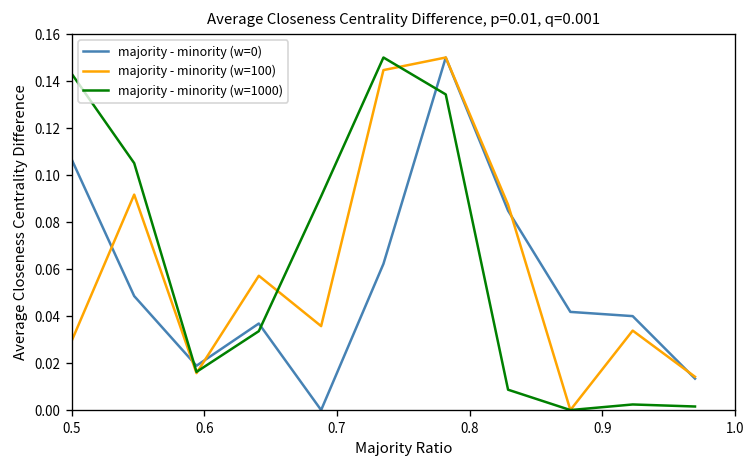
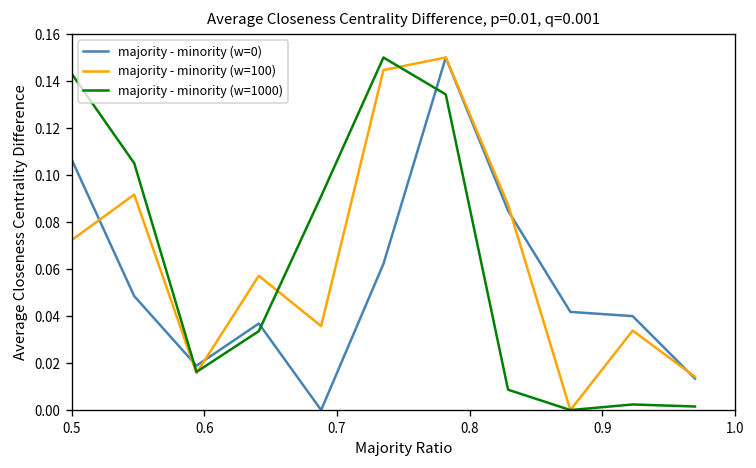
  {
    "majority - minority (w=0)": {
      "0.5": 0.106
    },
    "majority - minority (w=100)": {
-     "0.5": 0.030
+     "0.5": 0.072
    },
    "majority - minority (w=1000)": {
      "0.5": 0.143
    }
  }
